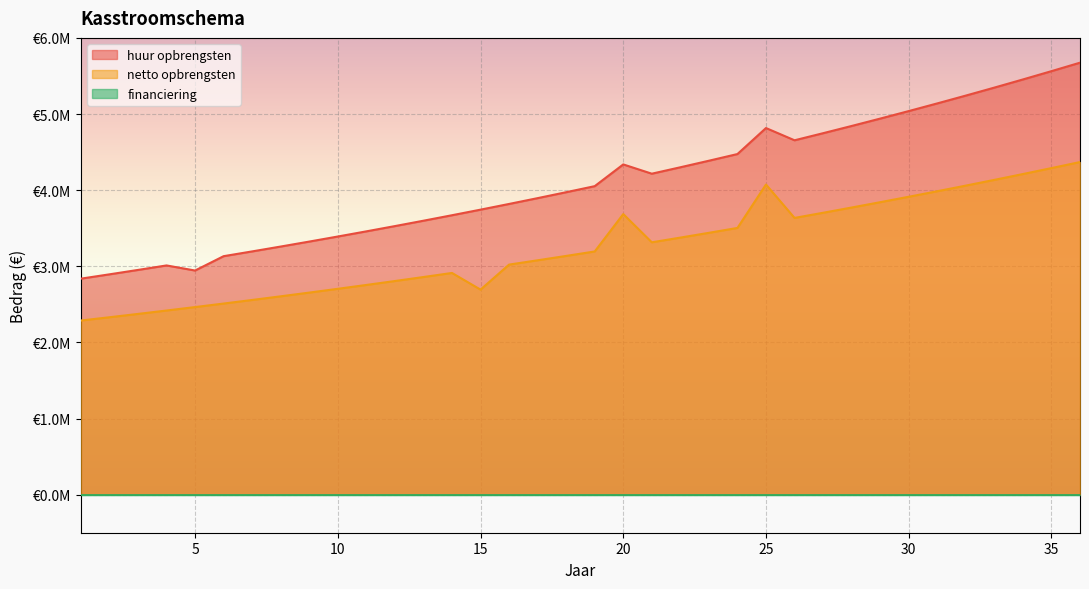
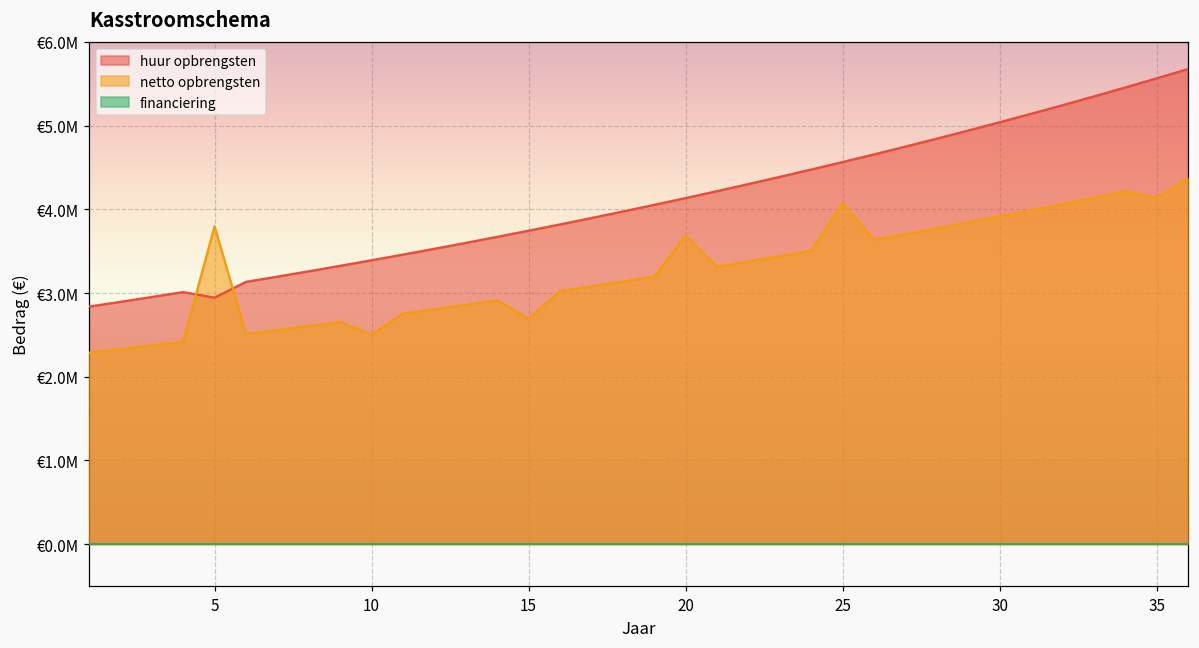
  {
    "huur opbrengsten": {
      "5": "€2900000",
      "10": "€3400000",
      "15": "€3700000",
-     "20": "€4300000",
-     "25": "€4800000",
+     "20": "€4100000",
+     "25": "€4600000",
      "30": "€5000000",
      "35": "€5600000"
    },
    "netto opbrengsten": {
-     "5": "€2500000",
-     "10": "€2700000",
+     "5": "€3800000",
+     "10": "€2500000",
      "15": "€2700000",
      "20": "€3700000",
      "25": "€4100000",
      "30": "€3900000",
-     "35": "€4300000"
+     "35": "€4100000"
    },
    "financiering": {
      "5": "€0",
      "10": "€0",
      "15": "€0",
      "20": "€0",
      "25": "€0",
      "30": "€0",
      "35": "€0"
    }
  }
